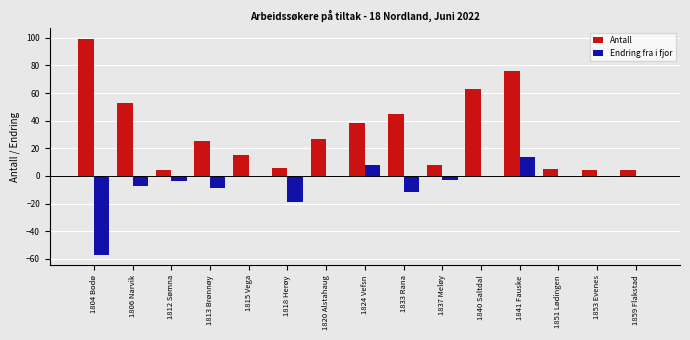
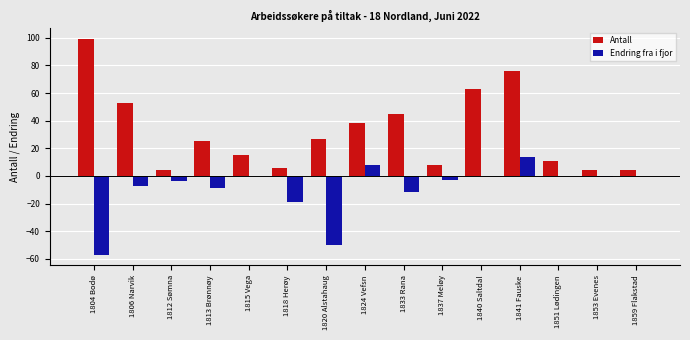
  {
    "Antall": {
      "1804 Bodø": 99,
      "1806 Narvik": 53,
      "1812 Sømna": 4,
      "1813 Brønnøy": 25,
      "1815 Vega": 15,
      "1818 Herøy": 6,
      "1820 Alstahaug": 27,
      "1824 Vefsn": 38,
      "1833 Rana": 45,
      "1837 Meløy": 8,
      "1840 Saltdal": 63,
      "1841 Fauske": 76,
-     "1851 Lødingen": 5,
+     "1851 Lødingen": 11,
      "1853 Evenes": 4,
      "1859 Flakstad": 4
    },
    "Endring fra i fjor": {
      "1804 Bodø": -57,
      "1806 Narvik": -7,
      "1812 Sømna": -4,
      "1813 Brønnøy": -9,
      "1815 Vega": 0,
      "1818 Herøy": -19,
-     "1820 Alstahaug": -1,
+     "1820 Alstahaug": -50,
      "1824 Vefsn": 8,
      "1833 Rana": -12,
      "1837 Meløy": -3,
      "1840 Saltdal": 0,
      "1841 Fauske": 14,
      "1851 Lødingen": 0,
      "1859 Flakstad": 0
    }
  }
